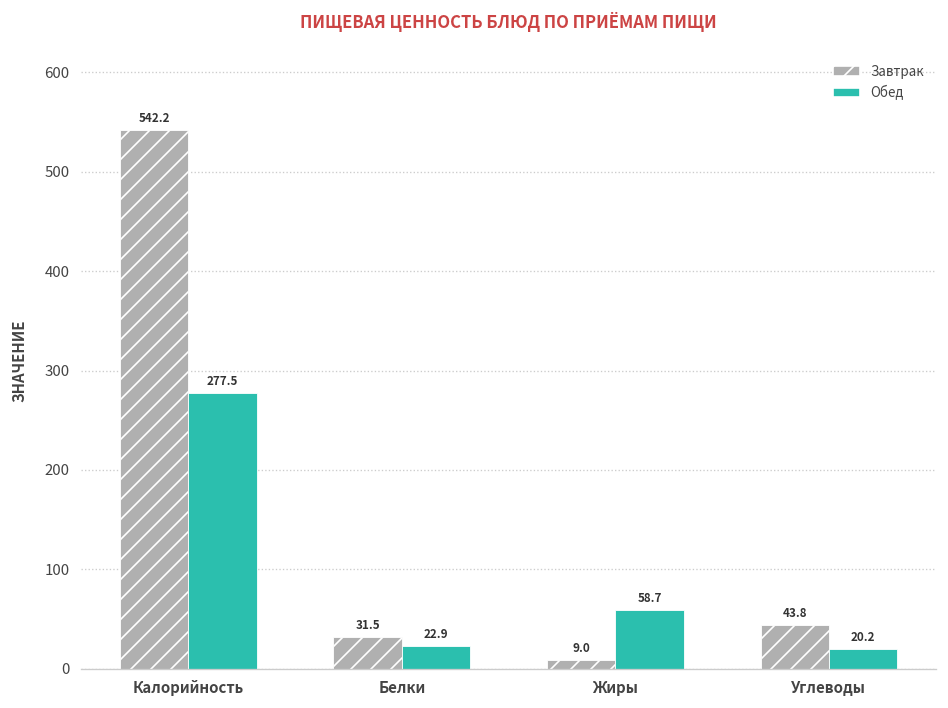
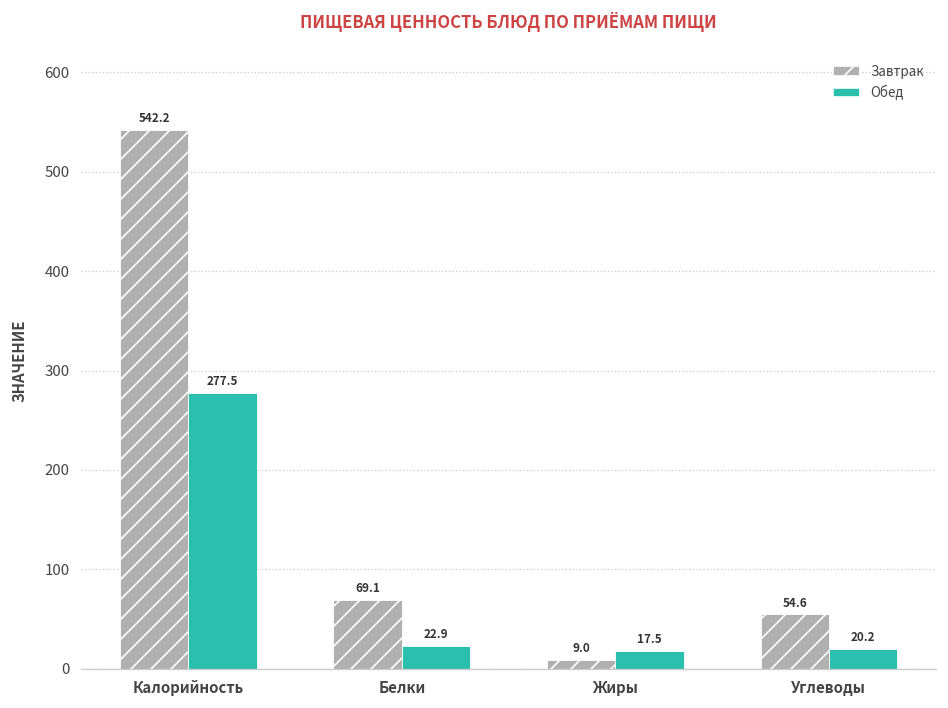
  {
    "Завтрак": {
      "Калорийность": 542.2,
-     "Белки": 31.5,
+     "Белки": 69.1,
      "Жиры": 9.0,
-     "Углеводы": 43.8
+     "Углеводы": 54.6
    },
    "Обед": {
      "Калорийность": 277.5,
      "Белки": 22.9,
-     "Жиры": 58.7,
+     "Жиры": 17.5,
      "Углеводы": 20.2
    }
  }
